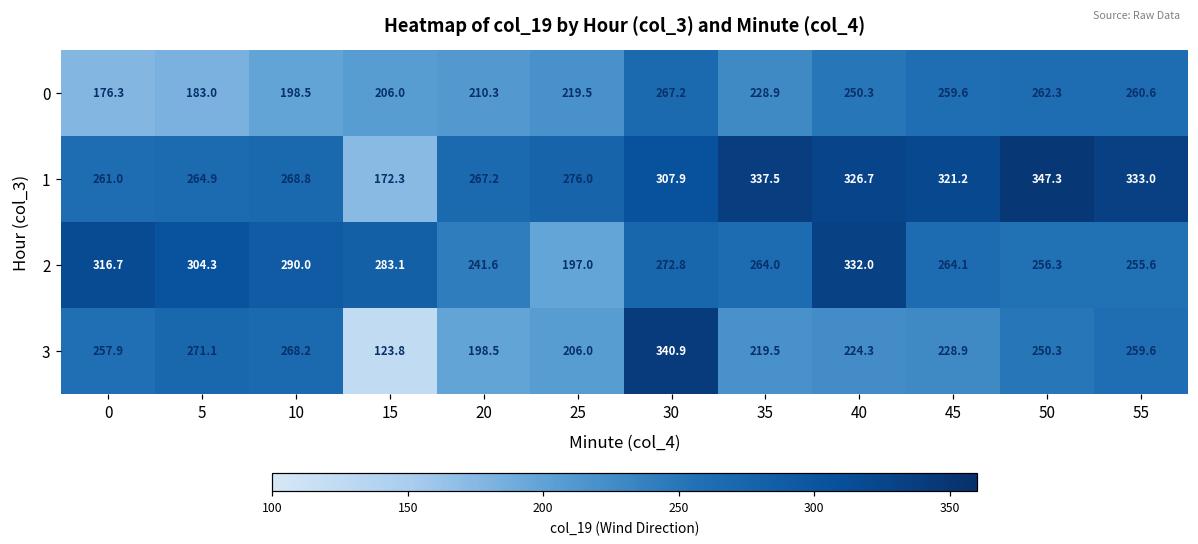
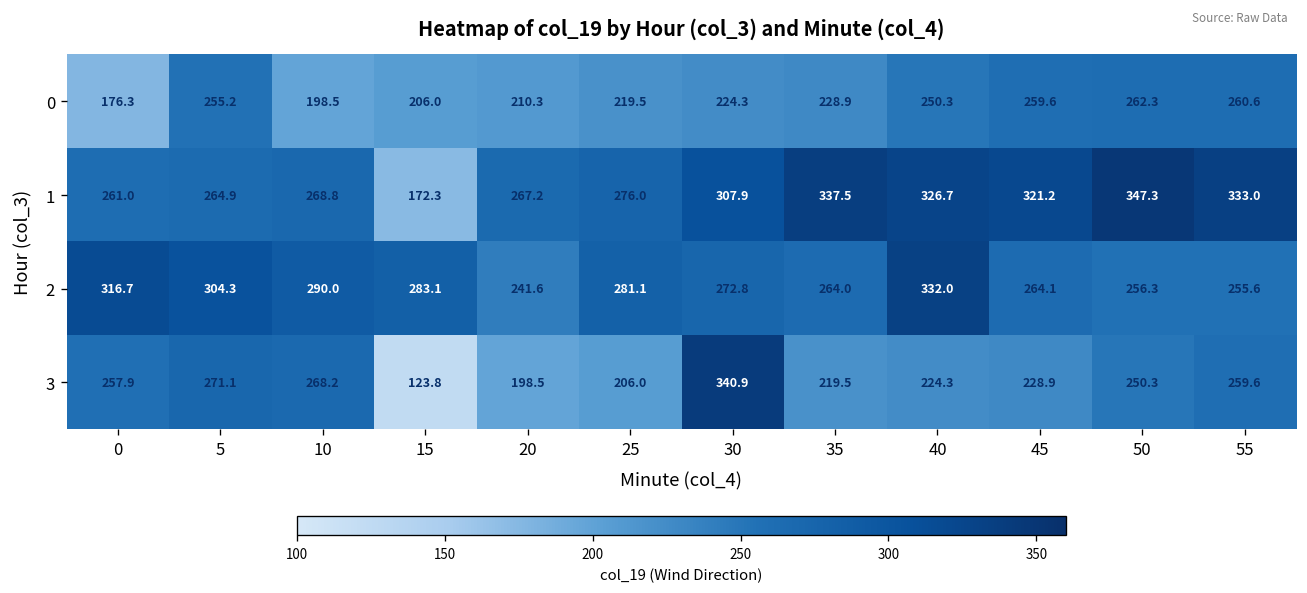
  {
    "0": {
      "0": 176.3,
-     "5": 183.0,
+     "5": 255.2,
      "10": 198.5,
      "15": 206.0,
      "20": 210.3,
      "25": 219.5,
-     "30": 267.2,
+     "30": 224.3,
      "35": 228.9,
      "40": 250.3,
      "45": 259.6,
      "50": 262.3,
      "55": 260.6
    },
    "1": {
      "0": 261.0,
      "5": 264.9,
      "10": 268.8,
      "15": 172.3,
      "20": 267.2,
      "25": 276.0,
      "30": 307.9,
      "35": 337.5,
      "40": 326.7,
      "45": 321.2,
      "50": 347.3,
      "55": 333.0
    },
    "2": {
      "0": 316.7,
      "5": 304.3,
      "10": 290.0,
      "15": 283.1,
      "20": 241.6,
-     "25": 197.0,
+     "25": 281.1,
      "30": 272.8,
      "35": 264.0,
      "40": 332.0,
      "45": 264.1,
      "50": 256.3,
      "55": 255.6
    },
    "3": {
      "0": 257.9,
      "5": 271.1,
      "10": 268.2,
      "15": 123.8,
      "20": 198.5,
      "25": 206.0,
      "30": 340.9,
      "35": 219.5,
      "40": 224.3,
      "45": 228.9,
      "50": 250.3,
      "55": 259.6
    }
  }
